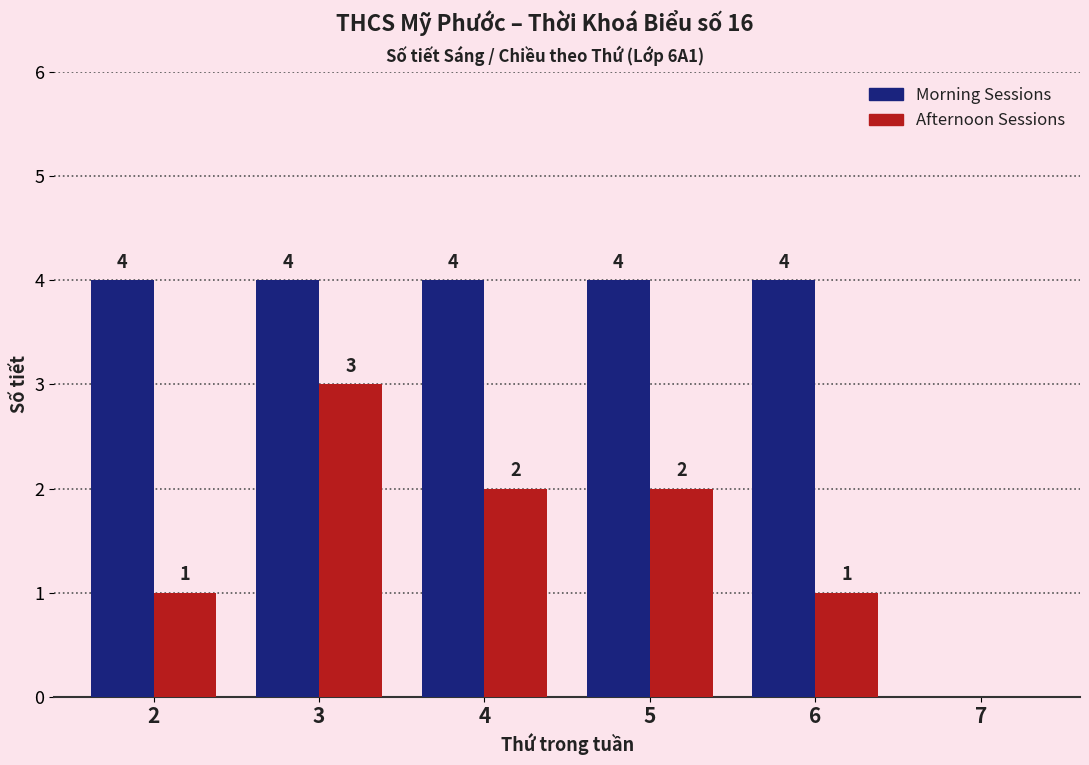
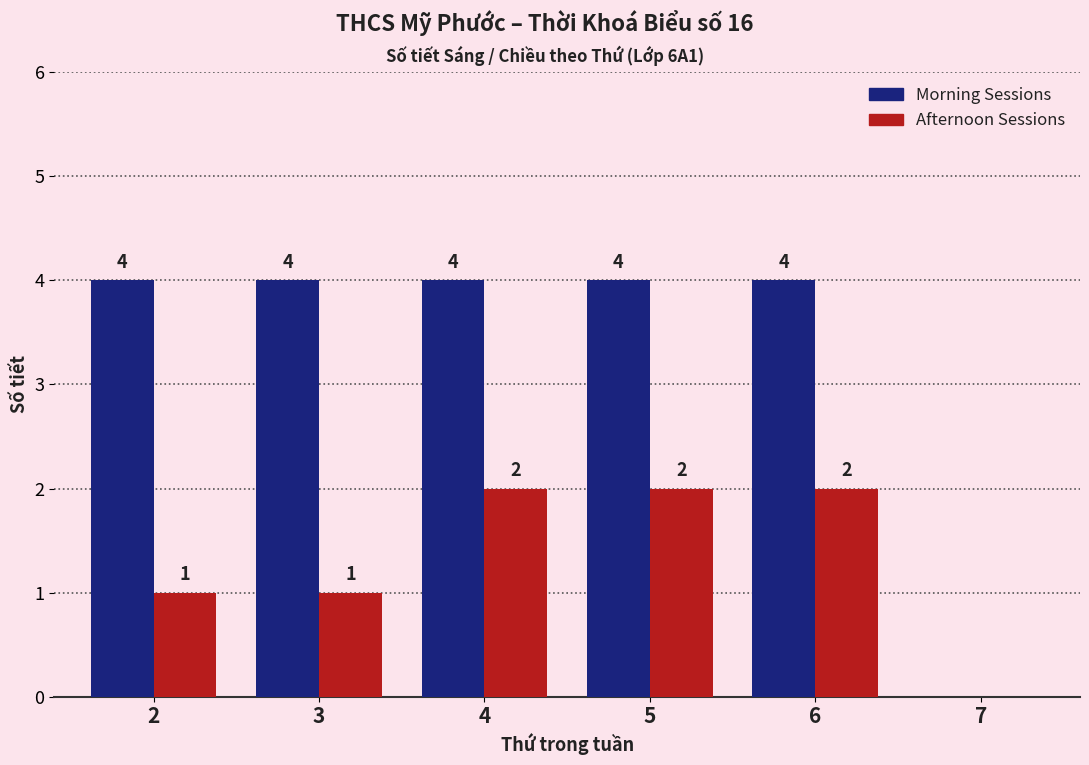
  {
    "Morning Sessions": {
      "2": 4,
      "3": 4,
      "4": 4,
      "5": 4,
      "6": 4
    },
    "Afternoon Sessions": {
      "2": 1,
-     "3": 3,
+     "3": 1,
      "4": 2,
      "5": 2,
-     "6": 1
+     "6": 2
    }
  }
